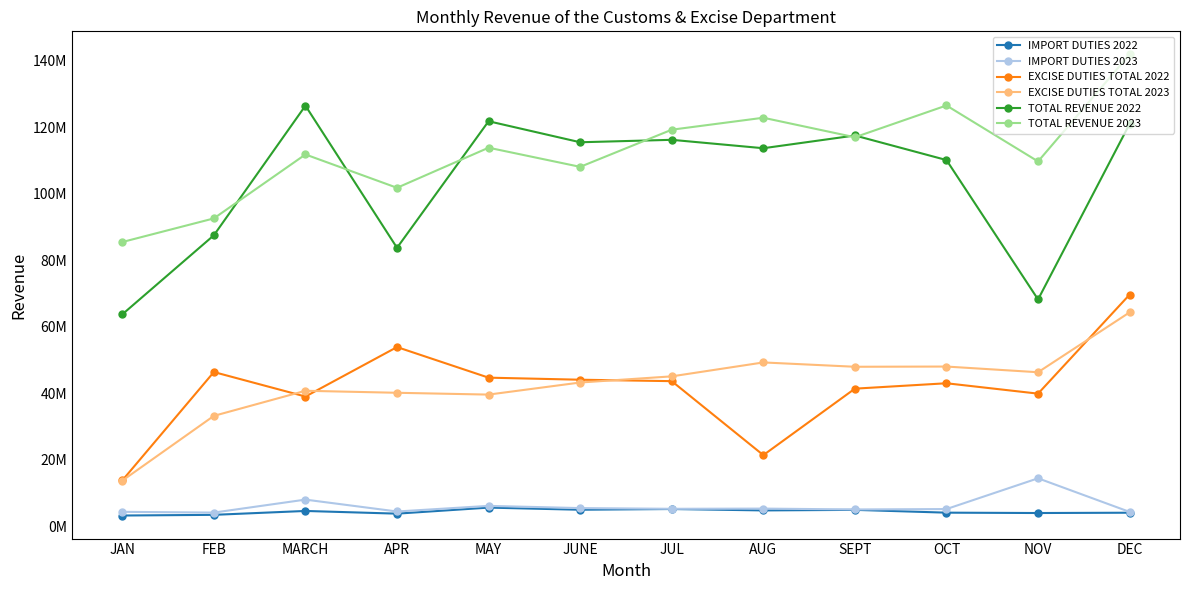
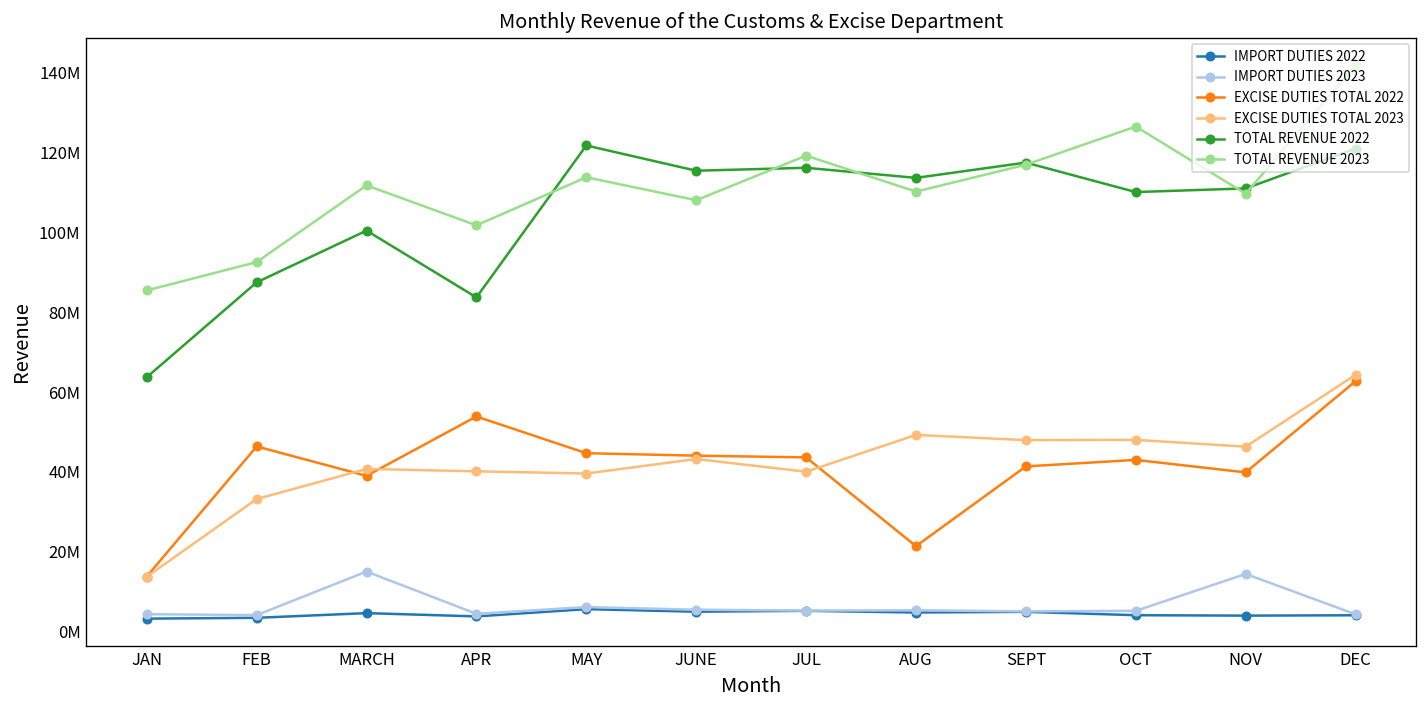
  {
    "IMPORT DUTIES 2022": {
      "JAN": 3000000,
      "MARCH": 5000000,
      "OCT": 4000000,
      "NOV": 4000000
    },
    "IMPORT DUTIES 2023": {
      "JAN": 4000000,
-     "MARCH": 8000000,
+     "MARCH": 15000000,
      "OCT": 5000000,
      "NOV": 14000000
    },
    "EXCISE DUTIES TOTAL 2022": {
      "FEB": 46000000,
      "MARCH": 39000000,
      "APR": 54000000,
      "MAY": 45000000,
      "JUNE": 44000000,
      "JUL": 44000000,
      "AUG": 21000000,
      "SEPT": 41000000,
      "OCT": 43000000,
      "NOV": 40000000,
-     "DEC": 70000000
+     "DEC": 63000000
    },
    "EXCISE DUTIES TOTAL 2023": {
      "FEB": 33000000,
      "MARCH": 41000000,
      "APR": 40000000,
      "MAY": 40000000,
      "JUNE": 43000000,
-     "JUL": 45000000,
+     "JUL": 40000000,
      "AUG": 49000000,
      "SEPT": 48000000,
      "OCT": 48000000,
      "NOV": 46000000,
      "DEC": 64000000
    },
    "TOTAL REVENUE 2022": {
      "JAN": 64000000,
      "FEB": 87000000,
-     "MARCH": 126000000,
+     "MARCH": 100000000,
      "APR": 84000000,
      "MAY": 122000000,
      "JUNE": 115000000,
      "JUL": 116000000,
      "AUG": 114000000,
      "OCT": 110000000,
-     "NOV": 68000000
+     "NOV": 111000000
    },
    "TOTAL REVENUE 2023": {
      "JAN": 85000000,
      "FEB": 93000000,
      "MARCH": 112000000,
      "APR": 102000000,
      "MAY": 114000000,
      "JUNE": 108000000,
      "JUL": 119000000,
-     "AUG": 123000000,
+     "AUG": 110000000,
      "OCT": 126000000,
      "NOV": 110000000
    }
  }
